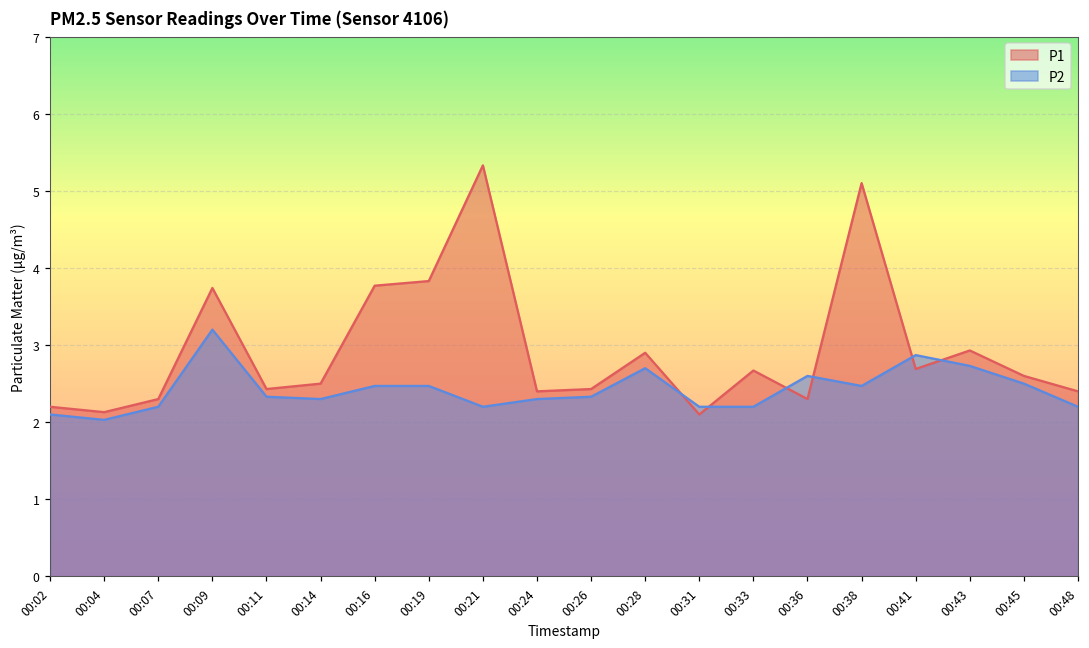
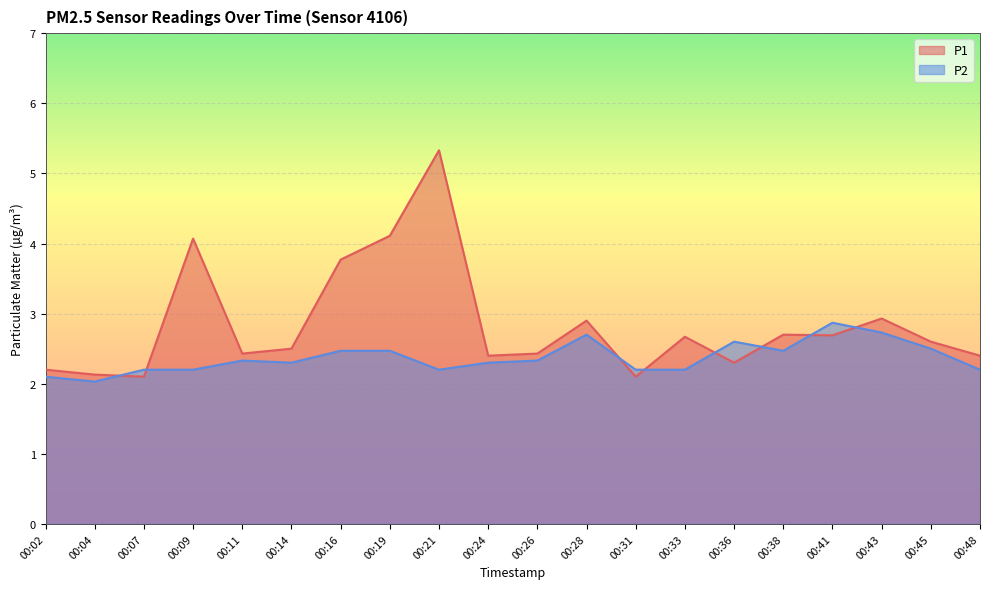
  {
    "P1": {
      "00:02": 2.2,
      "00:04": 2.1,
-     "00:07": 2.3,
-     "00:09": 3.7,
+     "00:07": 2.1,
+     "00:09": 4.1,
      "00:11": 2.4,
      "00:14": 2.5,
      "00:16": 3.8,
-     "00:19": 3.8,
+     "00:19": 4.1,
      "00:21": 5.3,
      "00:24": 2.4,
      "00:26": 2.4,
      "00:28": 2.9,
      "00:31": 2.1,
      "00:33": 2.7,
      "00:36": 2.3,
-     "00:38": 5.1,
+     "00:38": 2.7,
      "00:41": 2.7,
      "00:43": 2.9,
      "00:45": 2.6,
      "00:48": 2.4
    },
    "P2": {
      "00:02": 2.1,
      "00:04": 2.0,
      "00:07": 2.2,
-     "00:09": 3.2,
+     "00:09": 2.2,
      "00:11": 2.3,
      "00:14": 2.3,
      "00:16": 2.5,
      "00:19": 2.5,
      "00:21": 2.2,
      "00:24": 2.3,
      "00:26": 2.3,
      "00:28": 2.7,
      "00:31": 2.2,
      "00:33": 2.2,
      "00:36": 2.6,
      "00:38": 2.5,
      "00:41": 2.9,
      "00:43": 2.7,
      "00:45": 2.5,
      "00:48": 2.2
    }
  }
